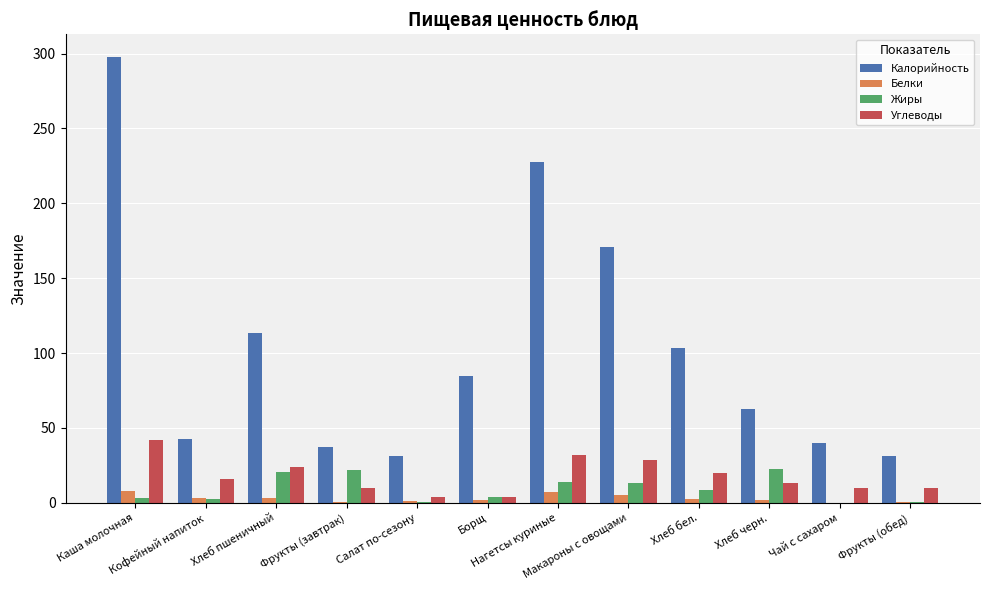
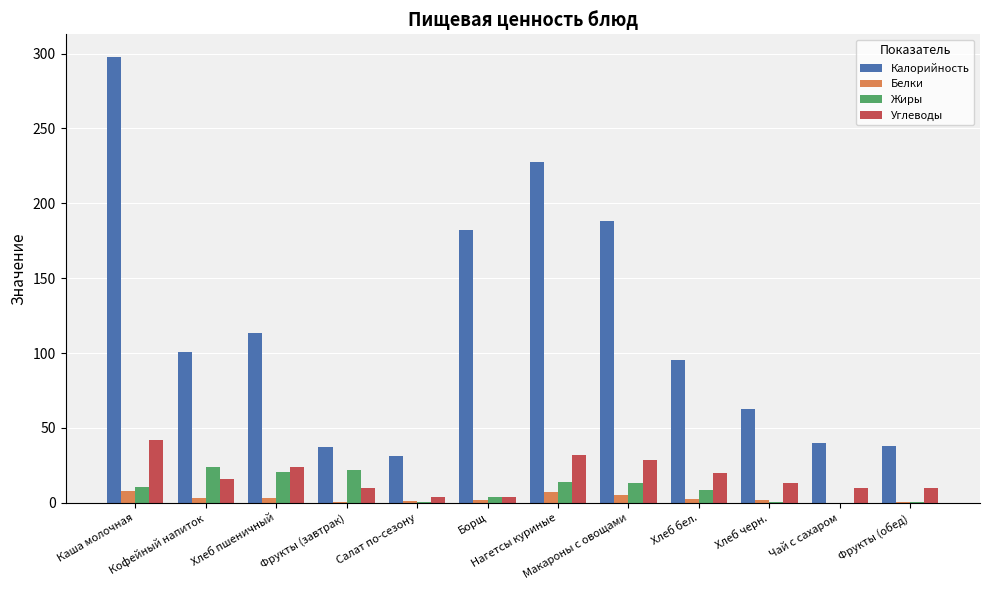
  {
    "Калорийность": {
      "Каша молочная": 298,
-     "Кофейный напиток": 43,
+     "Кофейный напиток": 101,
      "Хлеб пшеничный": 114,
      "Фрукты (завтрак)": 37,
      "Салат по-сезону": 31,
-     "Борщ": 85,
+     "Борщ": 183,
      "Нагетсы куриные": 228,
-     "Макароны с овощами": 171,
-     "Хлеб бел.": 103,
+     "Макароны с овощами": 188,
+     "Хлеб бел.": 96,
      "Хлеб черн.": 63,
      "Чай с сахаром": 40,
-     "Фрукты (обед)": 31
+     "Фрукты (обед)": 38
    },
    "Жиры": {
-     "Каша молочная": 3,
-     "Кофейный напиток": 3,
+     "Каша молочная": 11,
+     "Кофейный напиток": 24,
      "Хлеб пшеничный": 21,
      "Фрукты (завтрак)": 22,
      "Борщ": 4,
      "Нагетсы куриные": 14,
      "Макароны с овощами": 13,
      "Хлеб бел.": 9,
-     "Хлеб черн.": 22
+     "Хлеб черн.": 0
    }
  }
